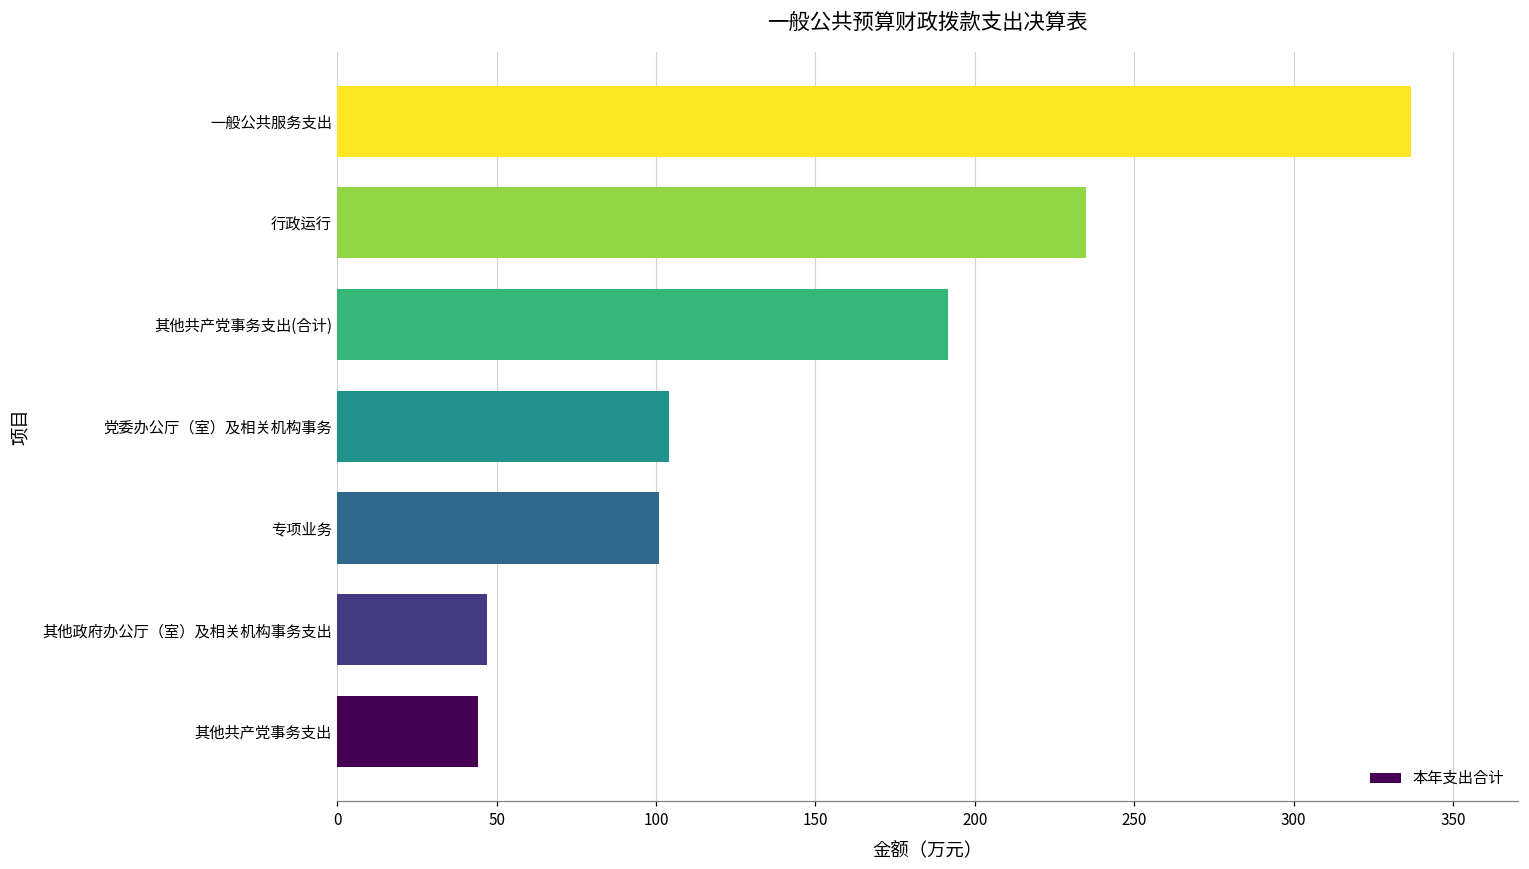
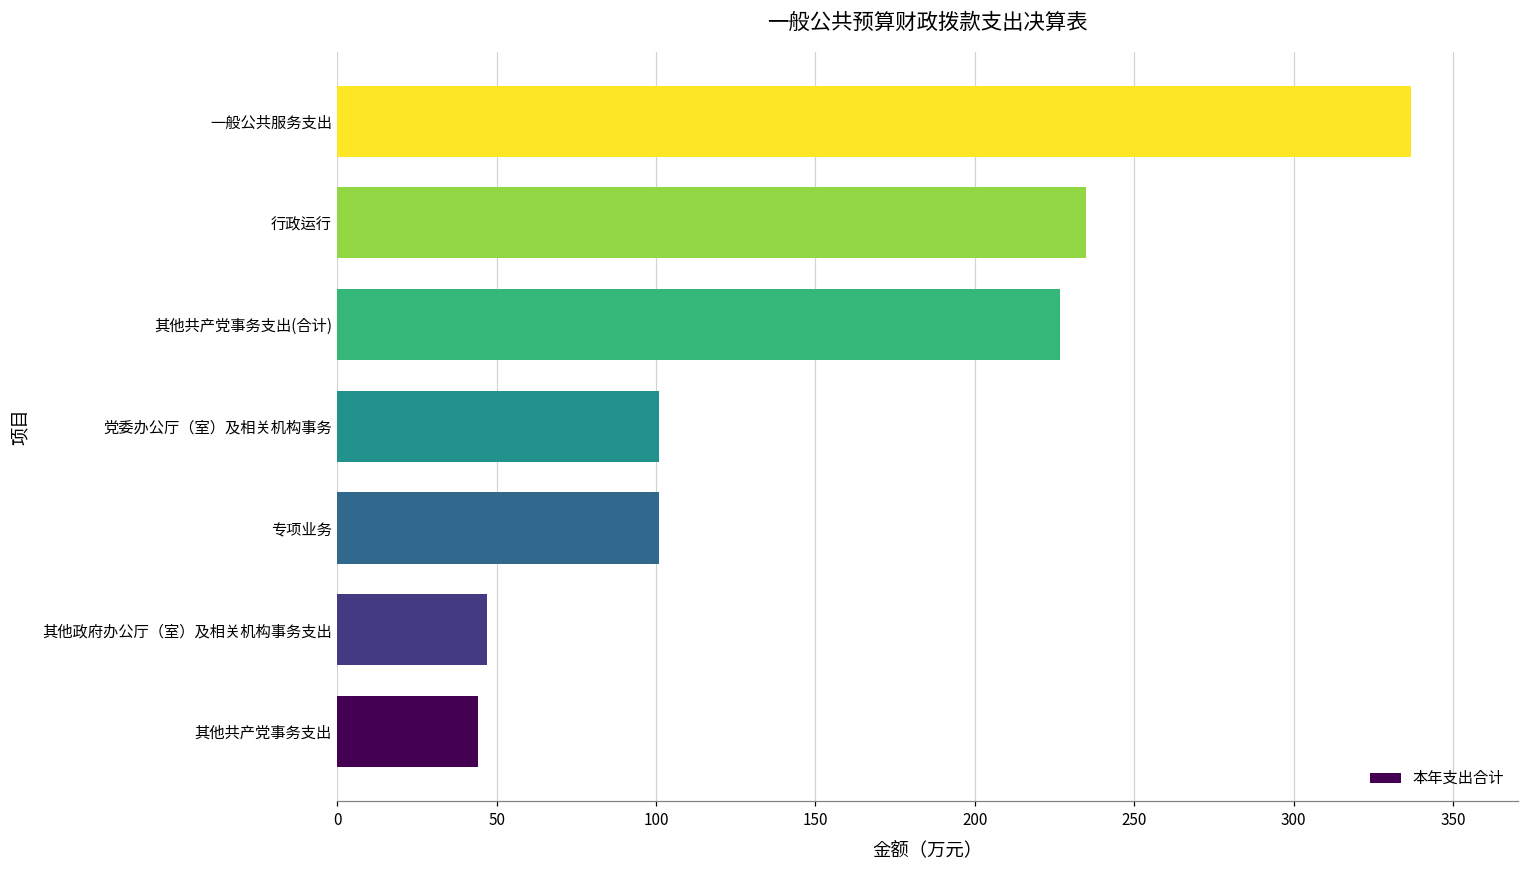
  {
    "一般公共服务支出": 337,
    "行政运行": 235,
-   "其他共产党事务支出(合计)": 192,
-   "党委办公厅（室）及相关机构事务": 104,
+   "其他共产党事务支出(合计)": 227,
+   "党委办公厅（室）及相关机构事务": 101,
    "专项业务": 101,
    "其他政府办公厅（室）及相关机构事务支出": 47,
    "其他共产党事务支出": 44
  }
